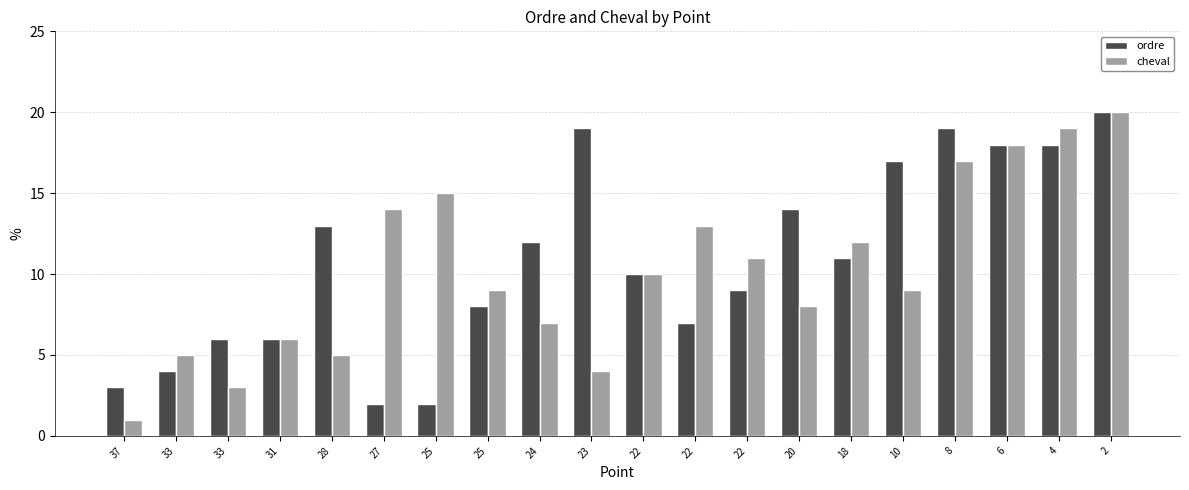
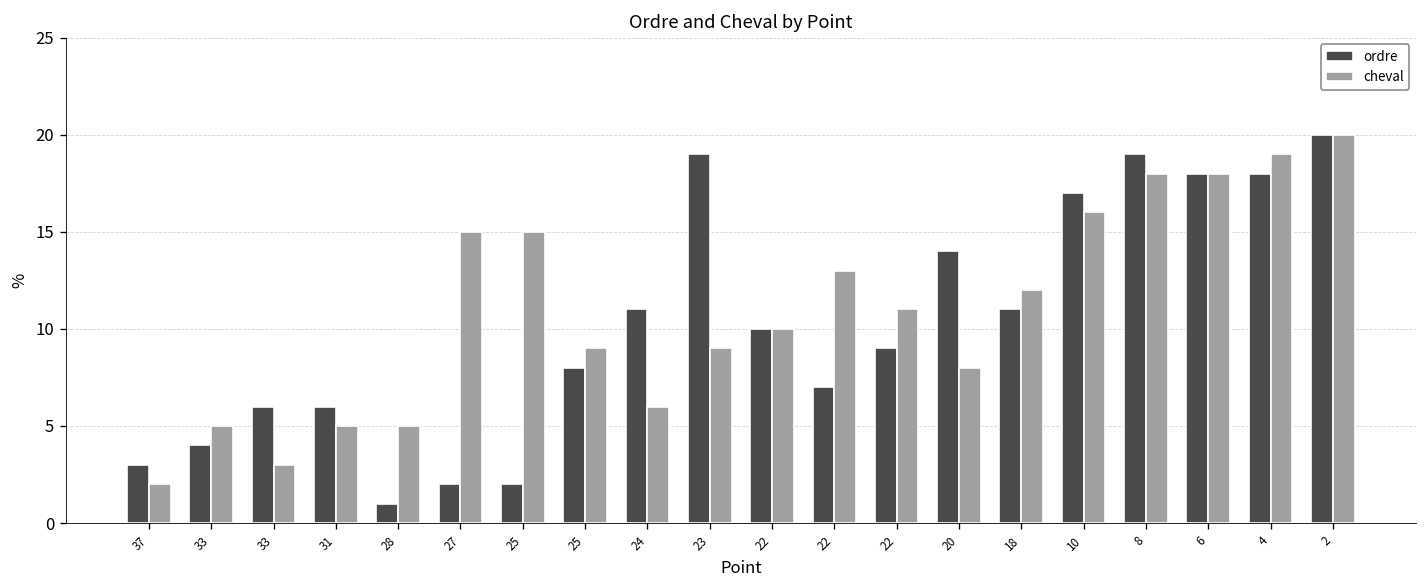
  {
    "ordre": {
      "37": 3,
      "31": 6,
-     "28": 13,
+     "28": 1,
      "27": 2,
-     "24": 12,
+     "24": 11,
      "23": 19,
      "20": 14,
      "18": 11,
      "10": 17,
      "8": 19,
      "6": 18,
      "4": 18,
      "2": 20
    },
    "cheval": {
-     "37": 1,
-     "31": 6,
+     "37": 2,
+     "31": 5,
      "28": 5,
-     "27": 14,
-     "24": 7,
-     "23": 4,
+     "27": 15,
+     "24": 6,
+     "23": 9,
      "20": 8,
      "18": 12,
-     "10": 9,
-     "8": 17,
+     "10": 16,
+     "8": 18,
      "6": 18,
      "4": 19,
      "2": 20
    }
  }
